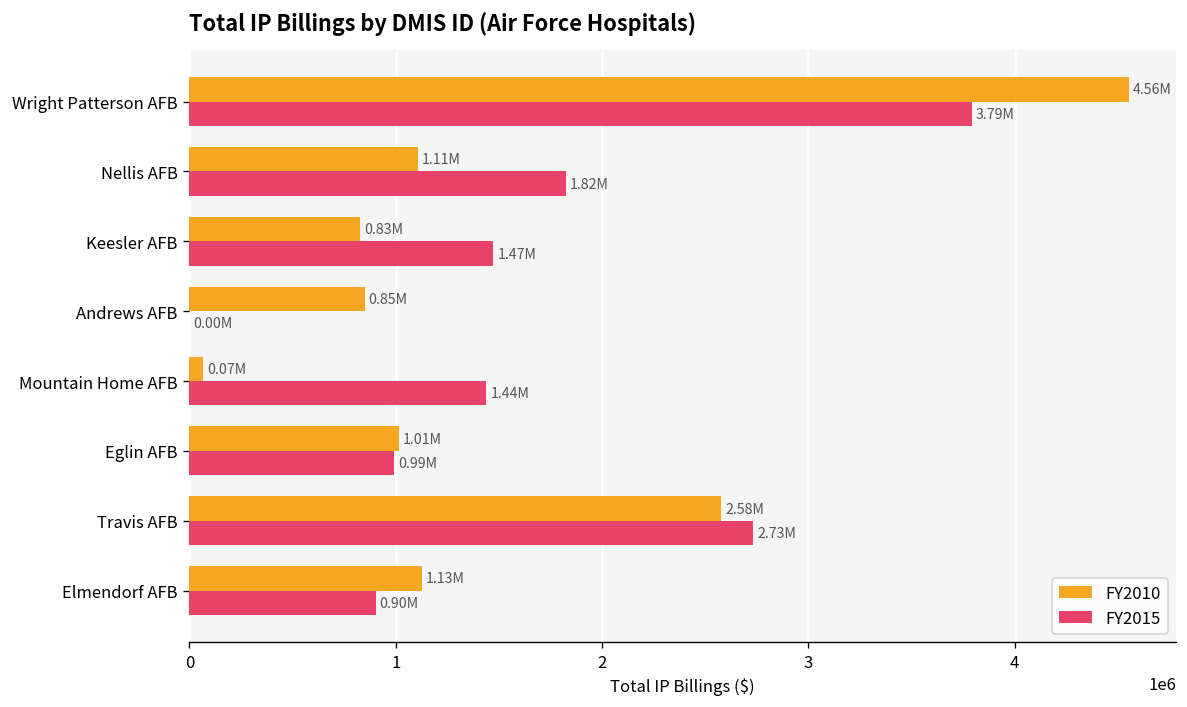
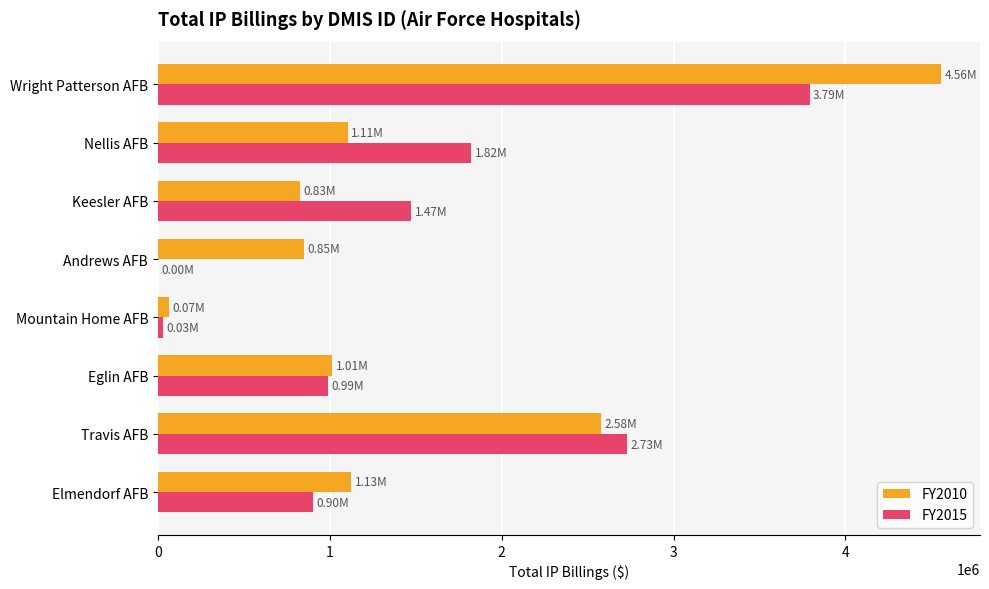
  {
    "FY2010": {
      "Wright Patterson AFB": "4.56M",
      "Nellis AFB": "1.11M",
      "Keesler AFB": "0.83M",
      "Andrews AFB": "0.85M",
      "Mountain Home AFB": "0.07M",
      "Eglin AFB": "1.01M",
      "Travis AFB": "2.58M",
      "Elmendorf AFB": "1.13M"
    },
    "FY2015": {
      "Wright Patterson AFB": "3.79M",
      "Nellis AFB": "1.82M",
      "Keesler AFB": "1.47M",
      "Andrews AFB": "0.00M",
-     "Mountain Home AFB": "1.44M",
+     "Mountain Home AFB": "0.03M",
      "Eglin AFB": "0.99M",
      "Travis AFB": "2.73M",
      "Elmendorf AFB": "0.90M"
    }
  }
